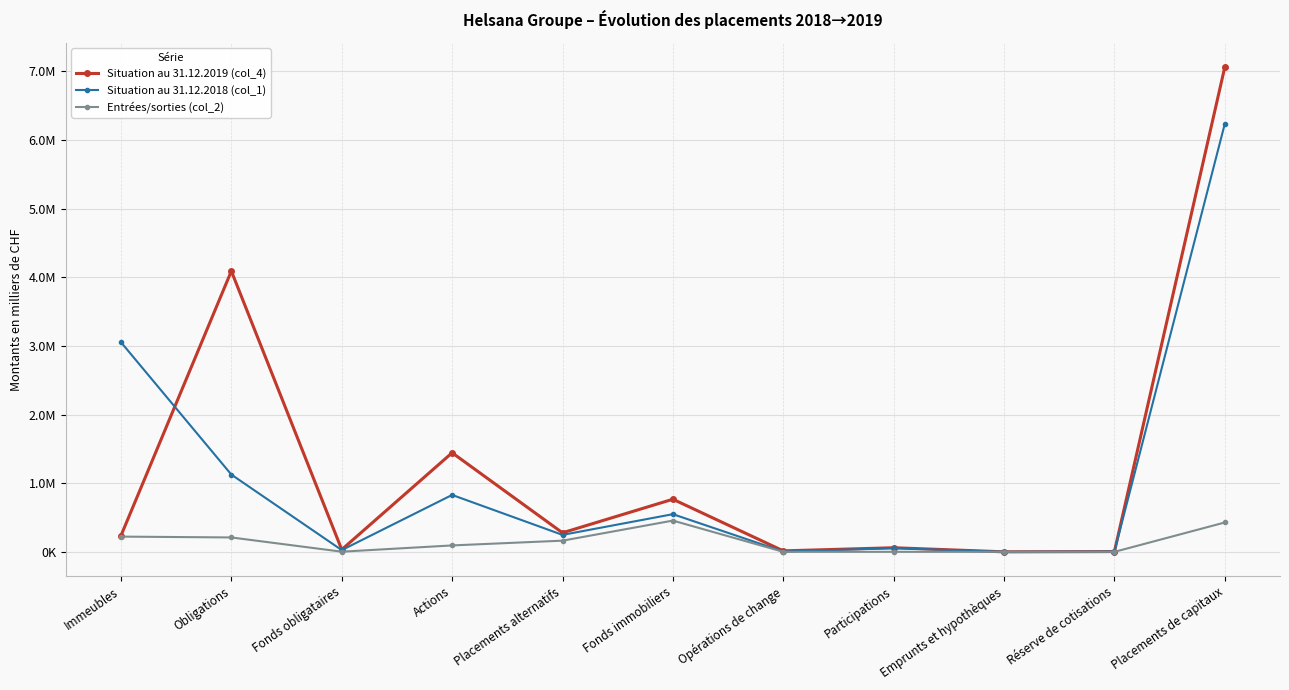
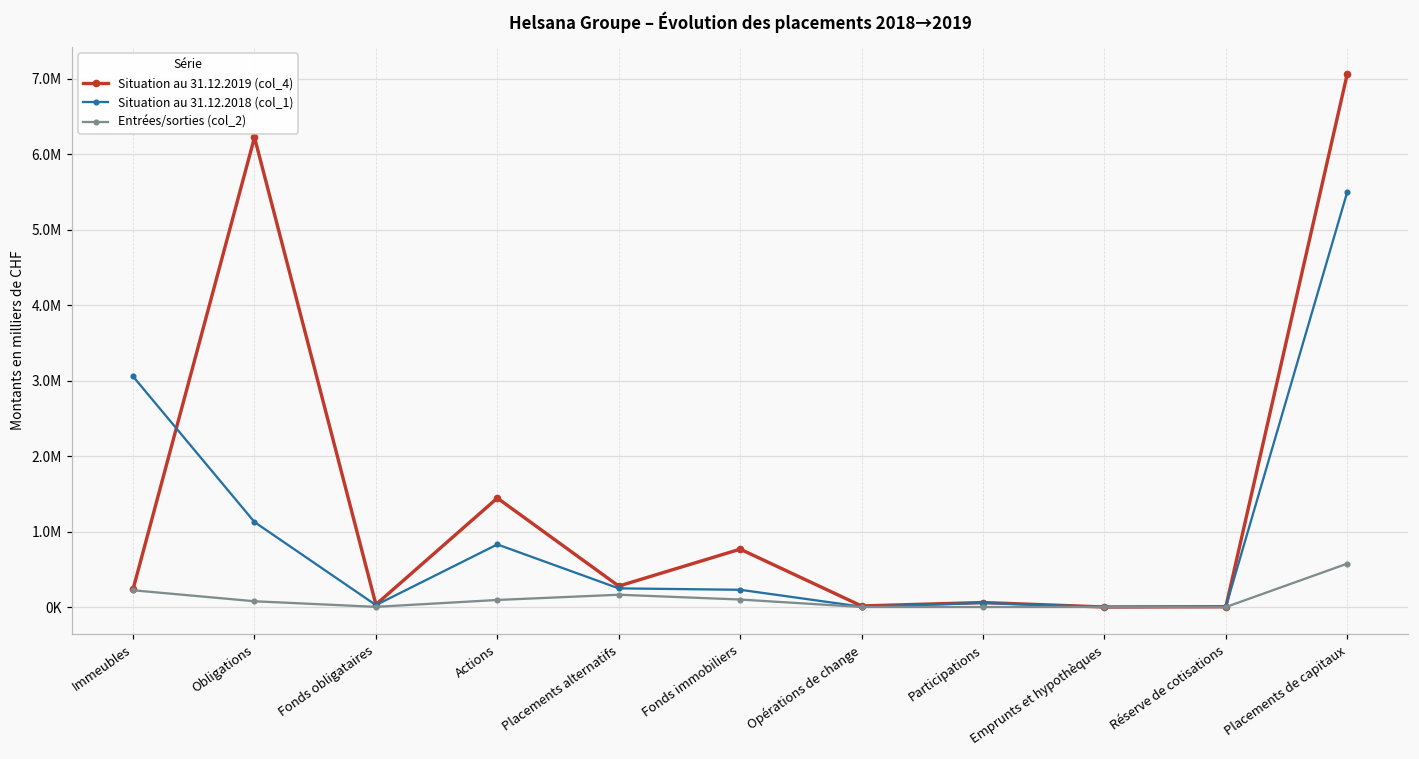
  {
    "Situation au 31.12.2019 (col_4)": {
-     "Obligations": 4100000,
+     "Obligations": 6200000,
      "Actions": 1400000,
      "Fonds immobiliers": 800000,
      "Placements de capitaux": 7100000
    },
    "Situation au 31.12.2018 (col_1)": {
      "Immeubles": 3100000,
      "Obligations": 1100000,
      "Actions": 800000,
-     "Fonds immobiliers": 500000,
-     "Placements de capitaux": 6200000
+     "Fonds immobiliers": 200000,
+     "Placements de capitaux": 5500000
    },
    "Entrées/sorties (col_2)": {
-     "Obligations": 200000,
+     "Obligations": 100000,
      "Actions": 100000,
      "Placements alternatifs": 200000,
-     "Fonds immobiliers": 500000,
+     "Fonds immobiliers": 100000,
      "Participations": 0,
-     "Placements de capitaux": 400000
+     "Placements de capitaux": 600000
    }
  }
